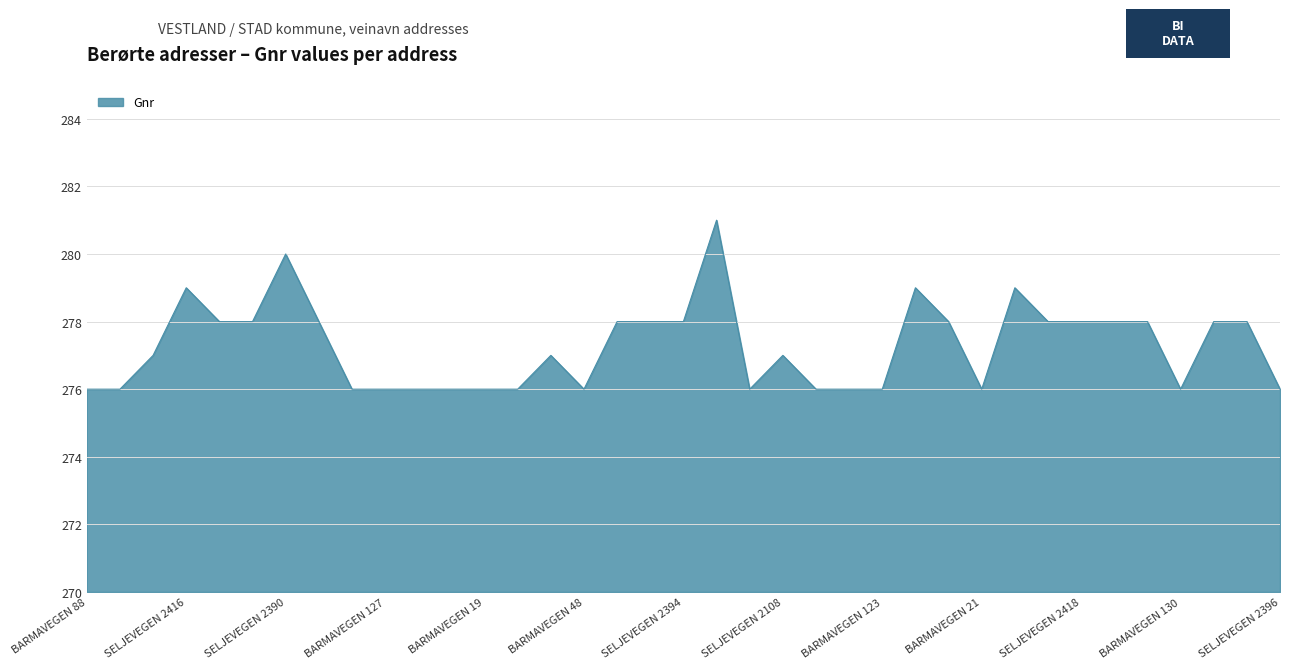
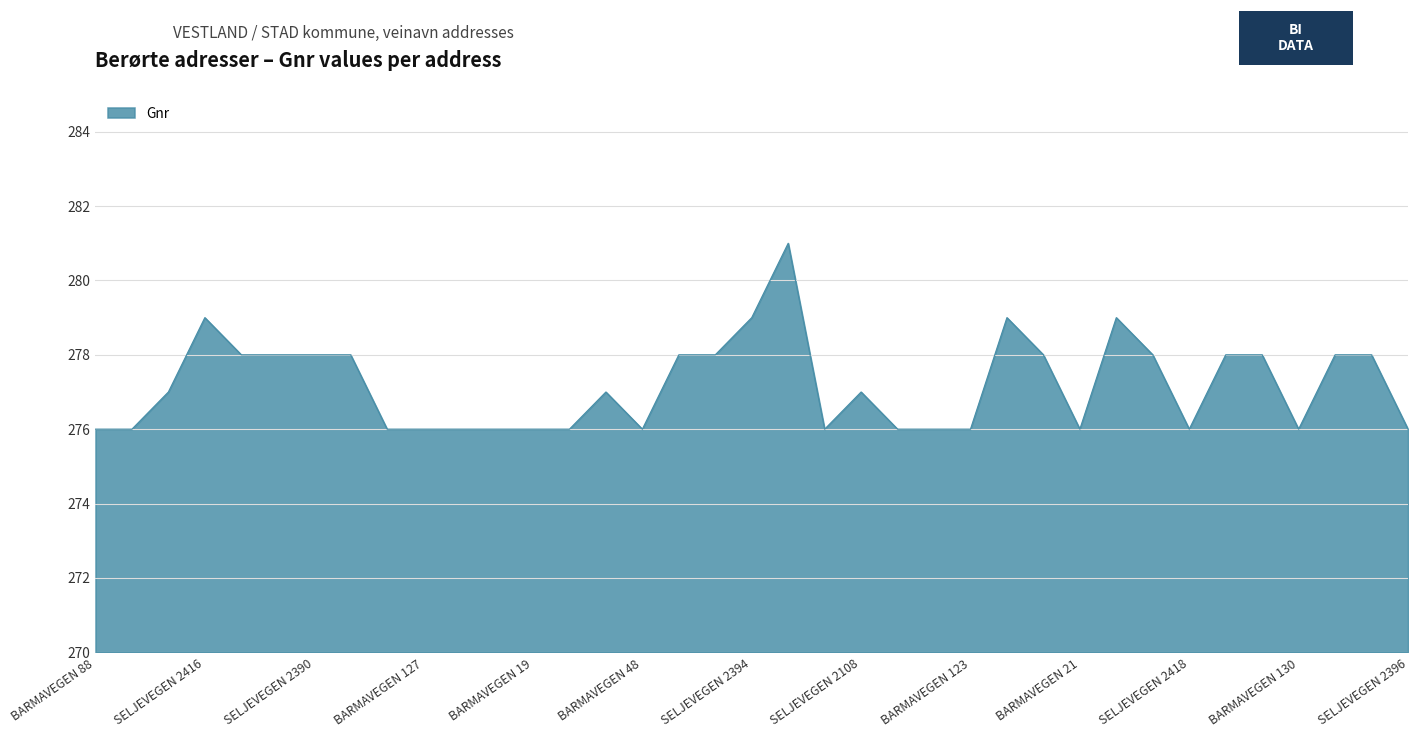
  {
    "BARMAVEGEN 88": 276,
    "SELJEVEGEN 2416": 279,
-   "SELJEVEGEN 2390": 280,
+   "SELJEVEGEN 2390": 278,
    "BARMAVEGEN 127": 276,
    "BARMAVEGEN 19": 276,
    "BARMAVEGEN 48": 276,
-   "SELJEVEGEN 2394": 278,
+   "SELJEVEGEN 2394": 279,
    "SELJEVEGEN 2108": 277,
    "BARMAVEGEN 123": 276,
    "BARMAVEGEN 21": 276,
-   "SELJEVEGEN 2418": 278,
+   "SELJEVEGEN 2418": 276,
    "BARMAVEGEN 130": 276,
    "SELJEVEGEN 2396": 276
  }
